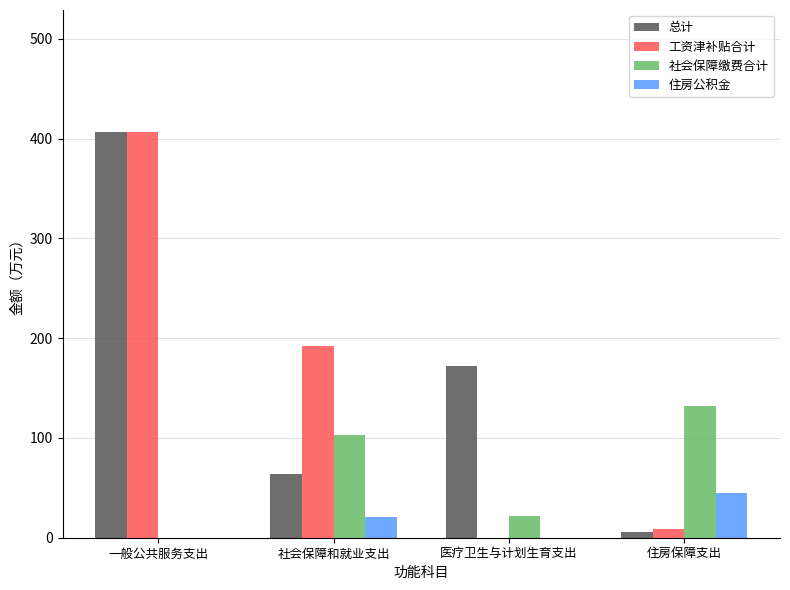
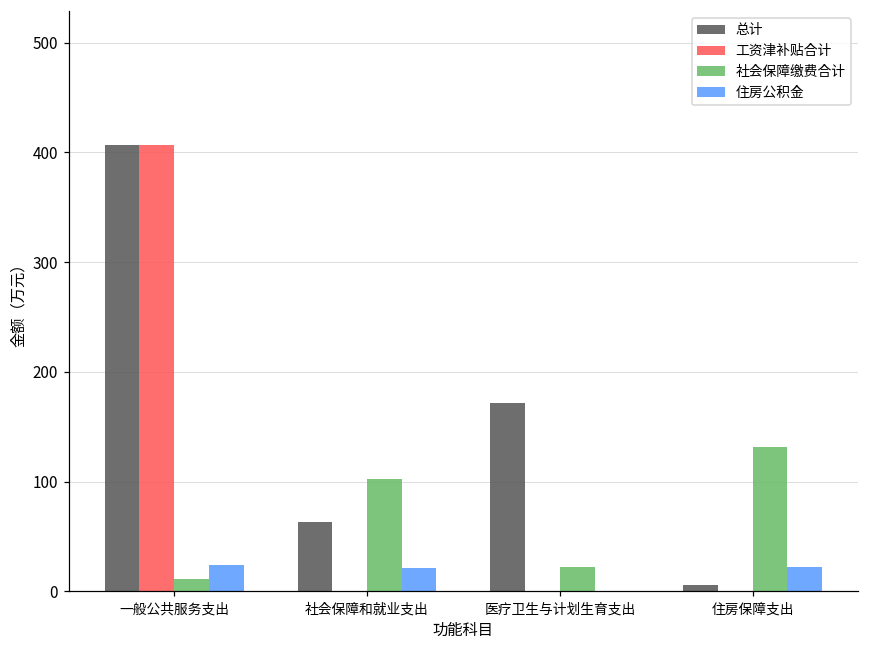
  {
    "总计": {
      "一般公共服务支出": 410,
      "社会保障和就业支出": 60,
      "医疗卫生与计划生育支出": 170,
      "住房保障支出": 10
    },
    "工资津补贴合计": {
      "一般公共服务支出": 410,
-     "社会保障和就业支出": 190,
+     "社会保障和就业支出": 0,
      "医疗卫生与计划生育支出": 0,
-     "住房保障支出": 10
+     "住房保障支出": 0
    },
    "社会保障缴费合计": {
-     "一般公共服务支出": 0,
+     "一般公共服务支出": 10,
      "社会保障和就业支出": 100,
      "医疗卫生与计划生育支出": 20,
      "住房保障支出": 130
    },
    "住房公积金": {
-     "一般公共服务支出": 0,
+     "一般公共服务支出": 20,
      "社会保障和就业支出": 20,
      "医疗卫生与计划生育支出": 0,
-     "住房保障支出": 40
+     "住房保障支出": 20
    }
  }
